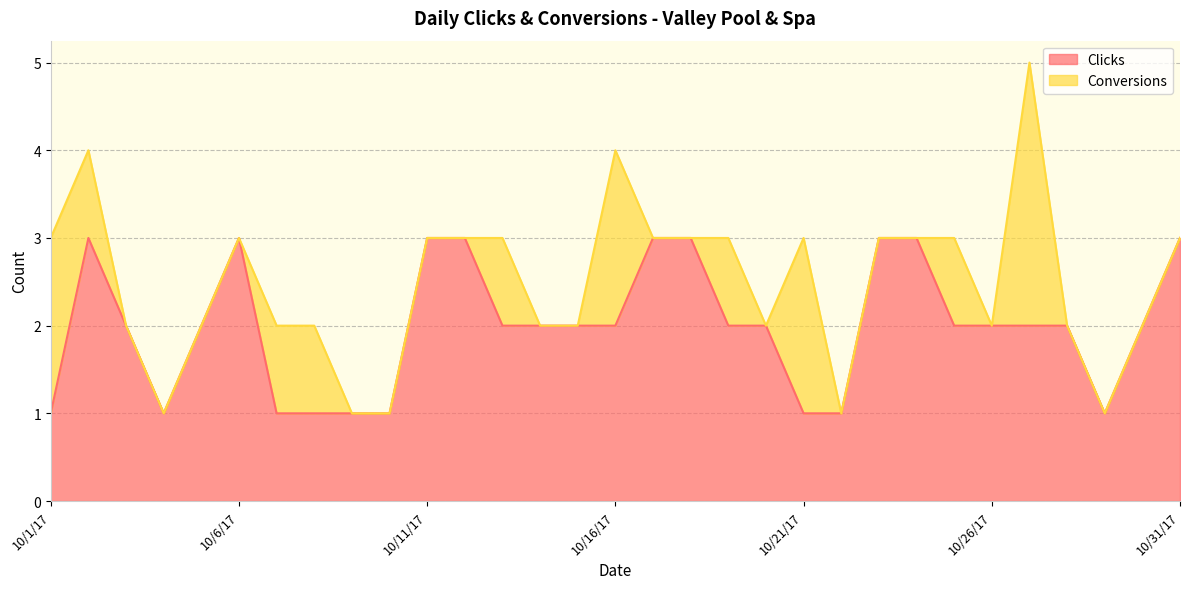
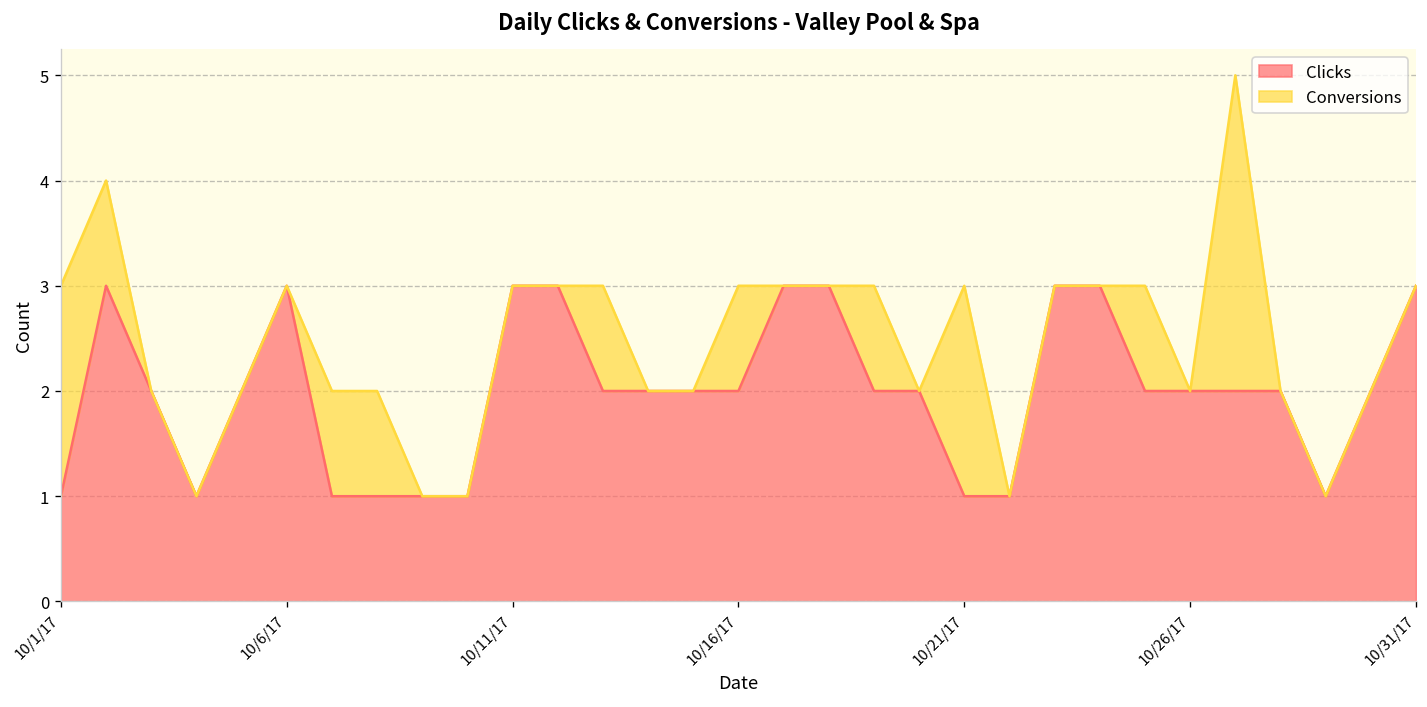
  {
    "Clicks": {
      "10/1/17": 1,
      "10/16/17": 2,
      "10/21/17": 1
    },
    "Conversions": {
      "10/1/17": 2,
-     "10/16/17": 2,
+     "10/16/17": 1,
      "10/21/17": 2
    }
  }
